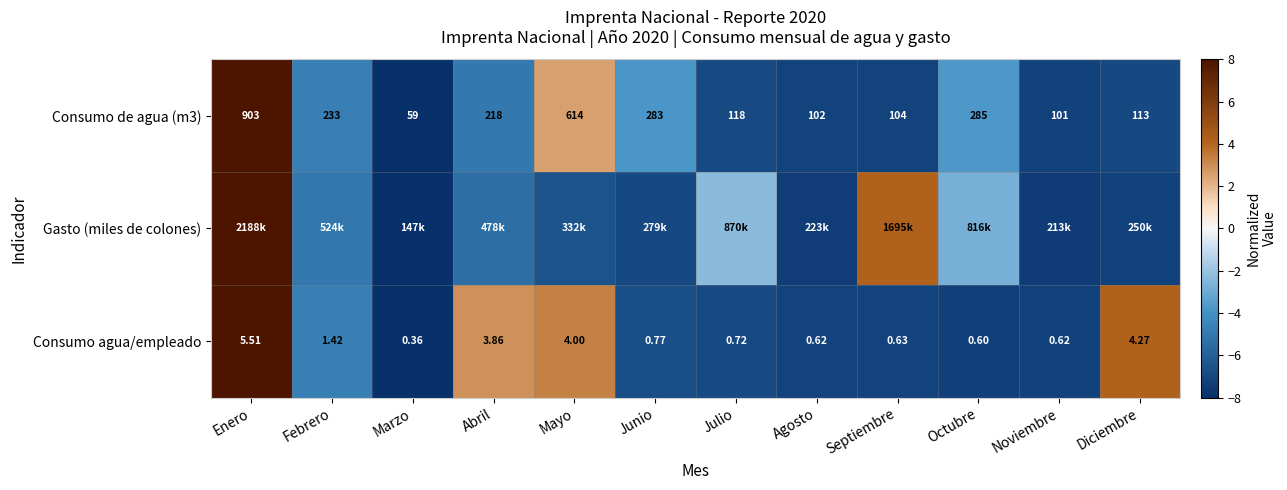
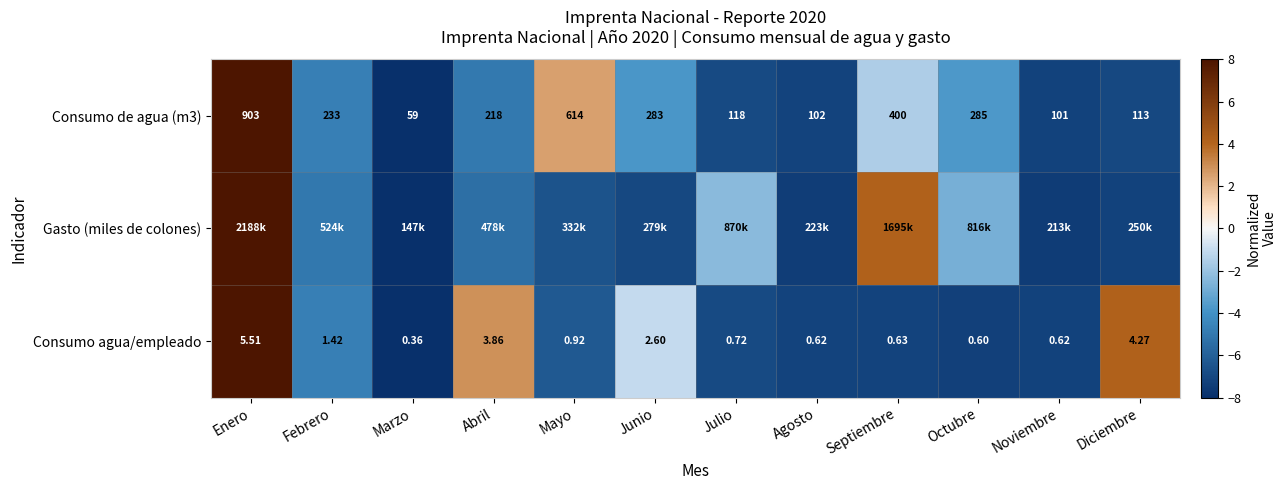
  {
    "Consumo de agua (m3)": {
      "Enero": "903",
      "Febrero": "233",
      "Marzo": "59",
      "Abril": "218",
      "Mayo": "614",
      "Junio": "283",
      "Julio": "118",
      "Agosto": "102",
-     "Septiembre": "104",
+     "Septiembre": "400",
      "Octubre": "285",
      "Noviembre": "101",
      "Diciembre": "113"
    },
    "Gasto (miles de colones)": {
      "Enero": "2188k",
      "Febrero": "524k",
      "Marzo": "147k",
      "Abril": "478k",
      "Mayo": "332k",
      "Junio": "279k",
      "Julio": "870k",
      "Agosto": "223k",
      "Septiembre": "1695k",
      "Octubre": "816k",
      "Noviembre": "213k",
      "Diciembre": "250k"
    },
    "Consumo agua/empleado": {
      "Enero": "5.51",
      "Febrero": "1.42",
      "Marzo": "0.36",
      "Abril": "3.86",
-     "Mayo": "4.00",
-     "Junio": "0.77",
+     "Mayo": "0.92",
+     "Junio": "2.60",
      "Julio": "0.72",
      "Agosto": "0.62",
      "Septiembre": "0.63",
      "Octubre": "0.60",
      "Noviembre": "0.62",
      "Diciembre": "4.27"
    }
  }
